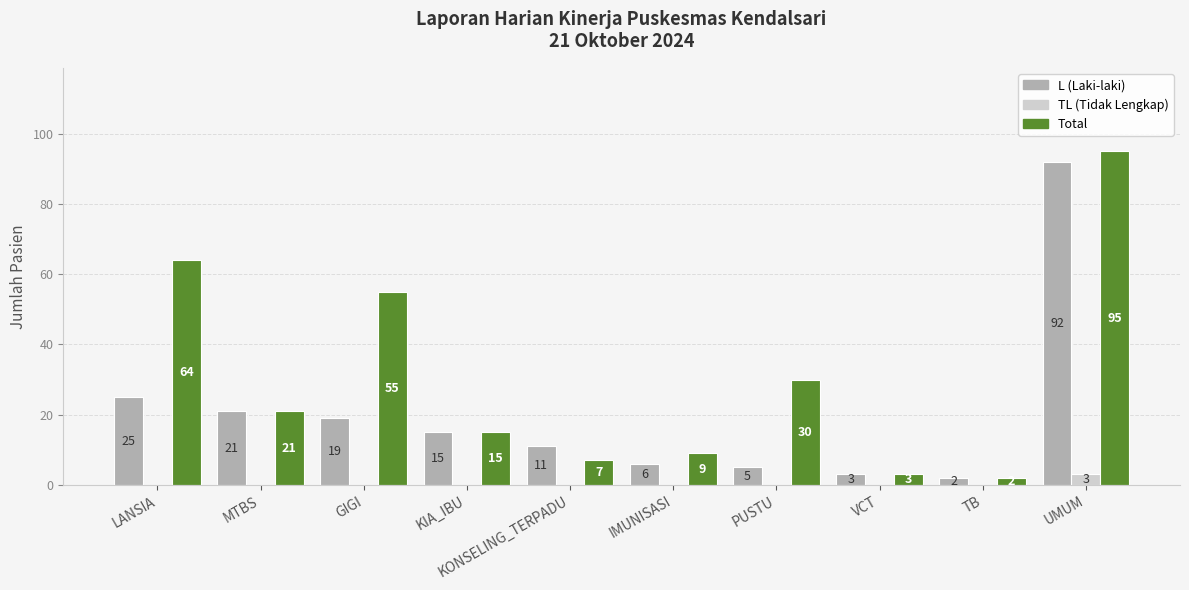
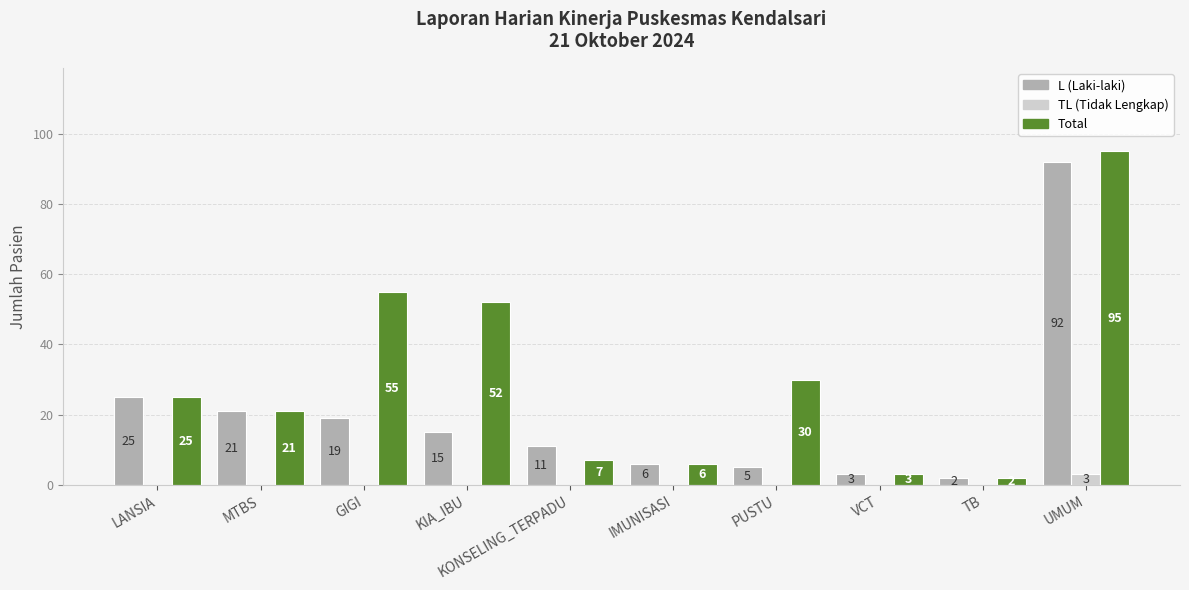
  {
    "Total": {
-     "LANSIA": 64,
+     "LANSIA": 25,
      "MTBS": 21,
      "GIGI": 55,
-     "KIA_IBU": 15,
+     "KIA_IBU": 52,
      "KONSELING_TERPADU": 7,
-     "IMUNISASI": 9,
+     "IMUNISASI": 6,
      "PUSTU": 30,
      "VCT": 3,
      "UMUM": 95
    }
  }
